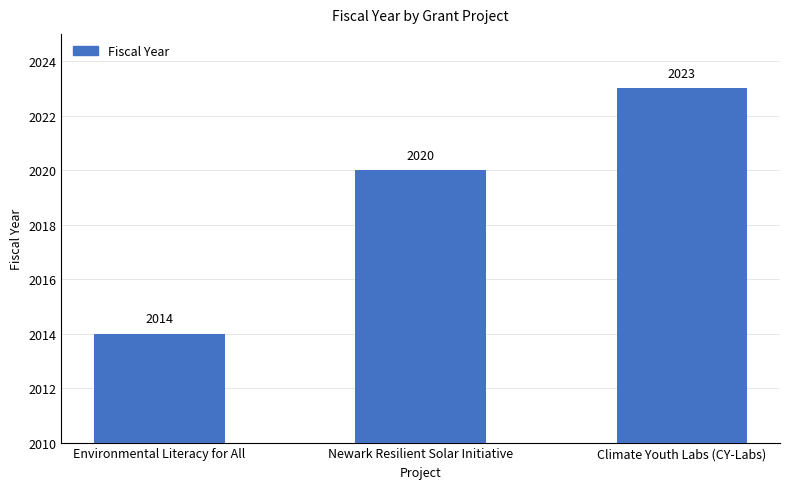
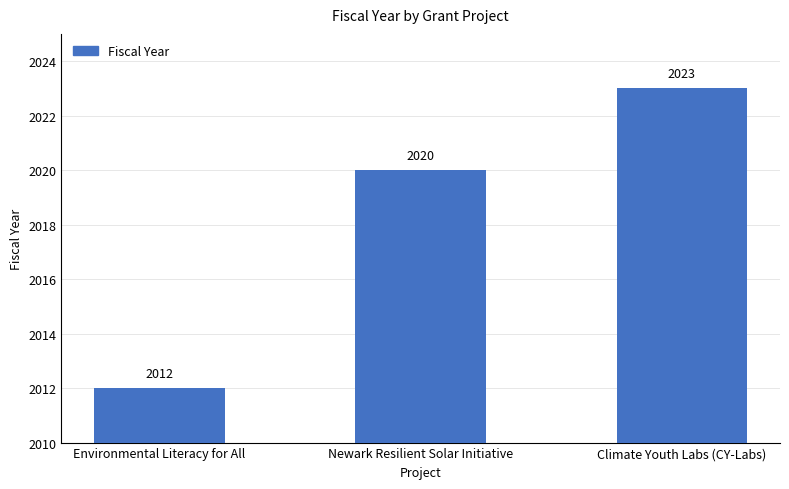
  {
-   "Environmental Literacy for All": 2014,
+   "Environmental Literacy for All": 2012,
    "Newark Resilient Solar Initiative": 2020,
    "Climate Youth Labs (CY-Labs)": 2023
  }
